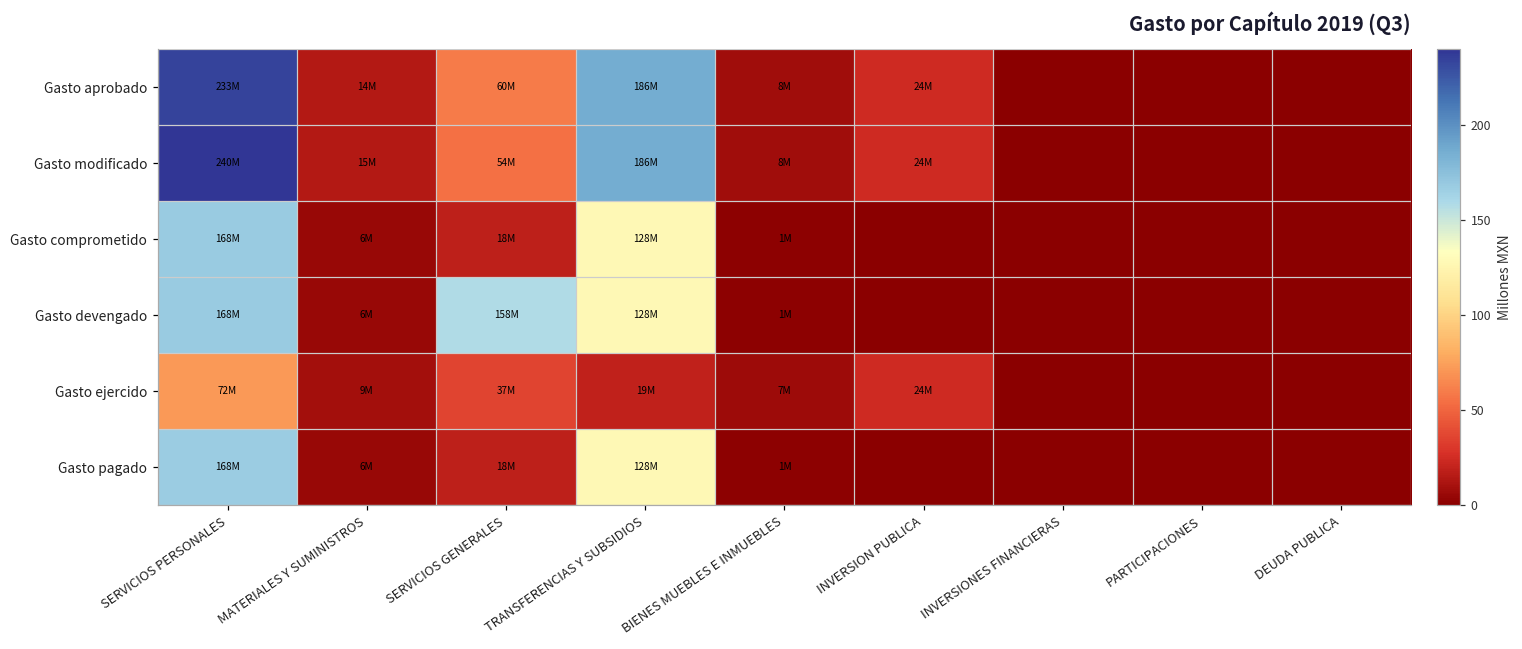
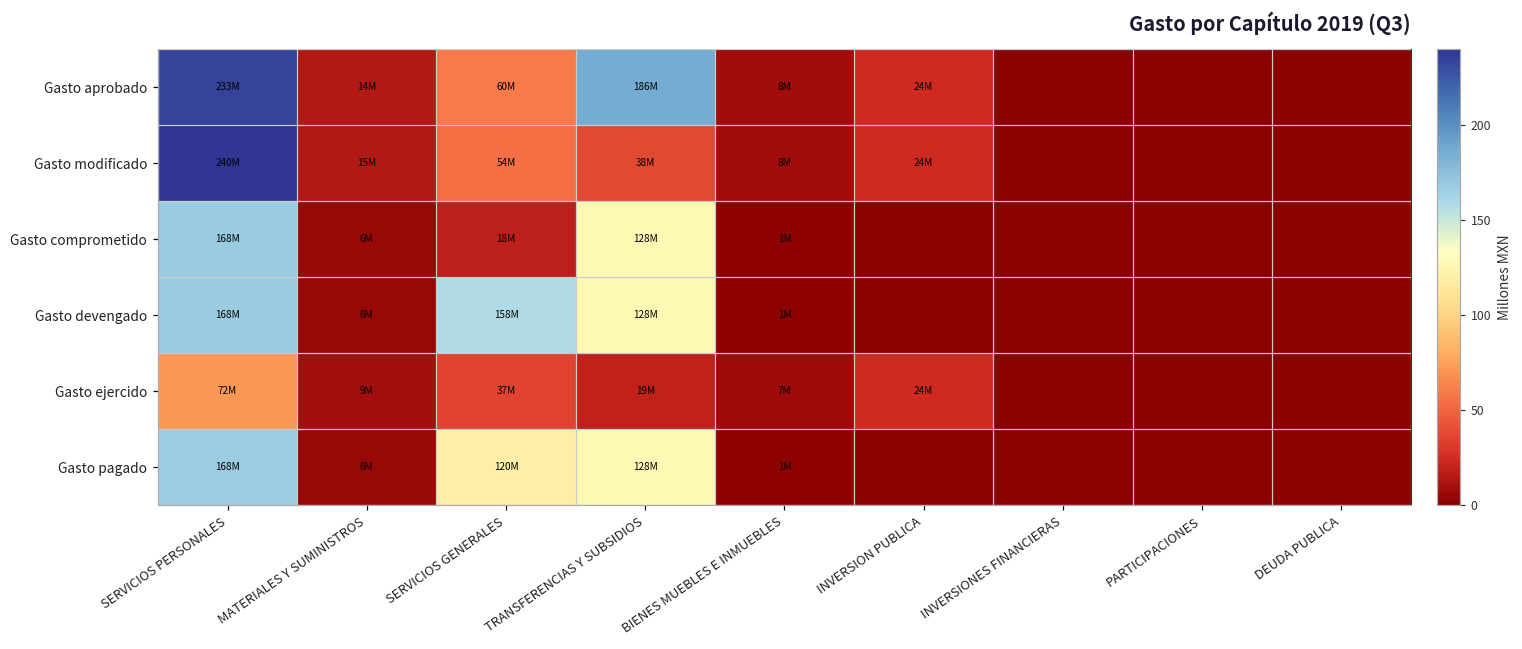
  {
    "Gasto aprobado": {
      "SERVICIOS PERSONALES": "233M",
      "MATERIALES Y SUMINISTROS": "14M",
      "SERVICIOS GENERALES": "60M",
      "TRANSFERENCIAS Y SUBSIDIOS": "186M",
      "BIENES MUEBLES E INMUEBLES": "8M",
      "INVERSION PUBLICA": "24M"
    },
    "Gasto modificado": {
      "SERVICIOS PERSONALES": "240M",
      "MATERIALES Y SUMINISTROS": "15M",
      "SERVICIOS GENERALES": "54M",
-     "TRANSFERENCIAS Y SUBSIDIOS": "186M",
+     "TRANSFERENCIAS Y SUBSIDIOS": "38M",
      "BIENES MUEBLES E INMUEBLES": "8M",
      "INVERSION PUBLICA": "24M"
    },
    "Gasto comprometido": {
      "SERVICIOS PERSONALES": "168M",
      "MATERIALES Y SUMINISTROS": "6M",
      "SERVICIOS GENERALES": "18M",
      "TRANSFERENCIAS Y SUBSIDIOS": "128M",
      "BIENES MUEBLES E INMUEBLES": "1M"
    },
    "Gasto devengado": {
      "SERVICIOS PERSONALES": "168M",
      "MATERIALES Y SUMINISTROS": "6M",
      "SERVICIOS GENERALES": "158M",
      "TRANSFERENCIAS Y SUBSIDIOS": "128M",
      "BIENES MUEBLES E INMUEBLES": "1M"
    },
    "Gasto ejercido": {
      "SERVICIOS PERSONALES": "72M",
      "MATERIALES Y SUMINISTROS": "9M",
      "SERVICIOS GENERALES": "37M",
      "TRANSFERENCIAS Y SUBSIDIOS": "19M",
      "BIENES MUEBLES E INMUEBLES": "7M",
      "INVERSION PUBLICA": "24M"
    },
    "Gasto pagado": {
      "SERVICIOS PERSONALES": "168M",
      "MATERIALES Y SUMINISTROS": "6M",
-     "SERVICIOS GENERALES": "18M",
+     "SERVICIOS GENERALES": "120M",
      "TRANSFERENCIAS Y SUBSIDIOS": "128M",
      "BIENES MUEBLES E INMUEBLES": "1M"
    }
  }
